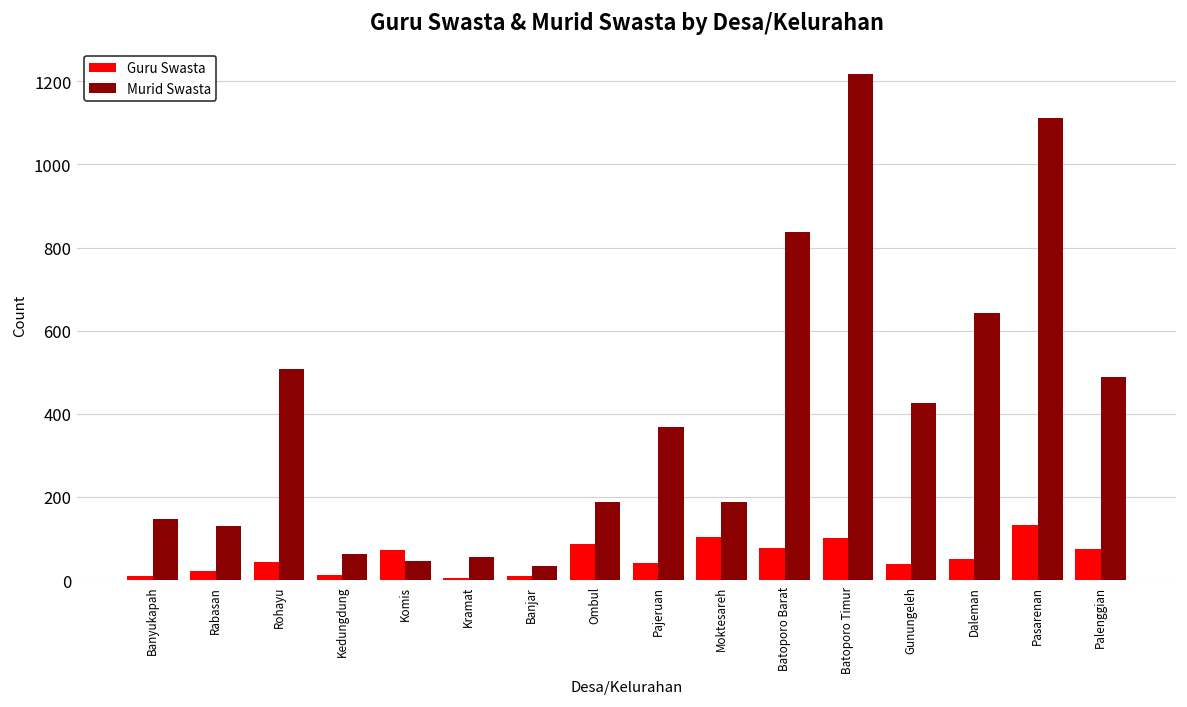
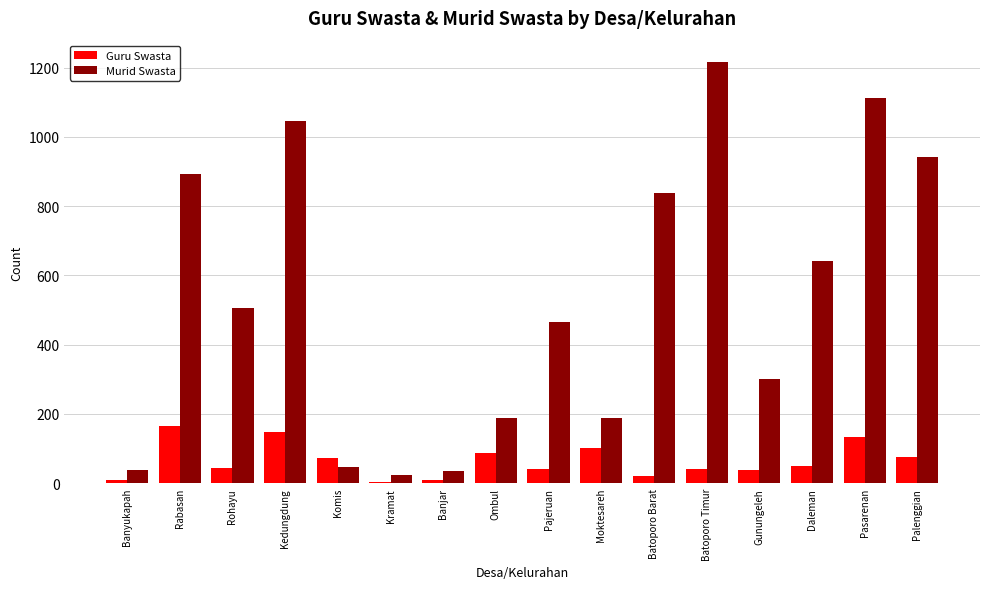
  {
    "Guru Swasta": {
      "Banyukapah": 10,
-     "Rabasan": 20,
+     "Rabasan": 170,
      "Rohayu": 40,
-     "Kedungdung": 10,
+     "Kedungdung": 150,
      "Komis": 70,
      "Banjar": 10,
      "Ombul": 90,
      "Pajeruan": 40,
      "Moktesareh": 100,
-     "Batoporo Barat": 80,
-     "Batoporo Timur": 100,
+     "Batoporo Barat": 20,
+     "Batoporo Timur": 40,
      "Gunungeleh": 40,
      "Daleman": 50,
      "Pasarenan": 130,
      "Palenggian": 80
    },
    "Murid Swasta": {
-     "Banyukapah": 150,
-     "Rabasan": 130,
+     "Banyukapah": 40,
+     "Rabasan": 890,
      "Rohayu": 510,
-     "Kedungdung": 60,
+     "Kedungdung": 1050,
      "Komis": 50,
-     "Kramat": 60,
+     "Kramat": 20,
      "Banjar": 30,
      "Ombul": 190,
-     "Pajeruan": 370,
+     "Pajeruan": 470,
      "Moktesareh": 190,
      "Batoporo Barat": 840,
      "Batoporo Timur": 1220,
-     "Gunungeleh": 430,
+     "Gunungeleh": 300,
      "Daleman": 640,
      "Pasarenan": 1110,
-     "Palenggian": 490
+     "Palenggian": 940
    }
  }
